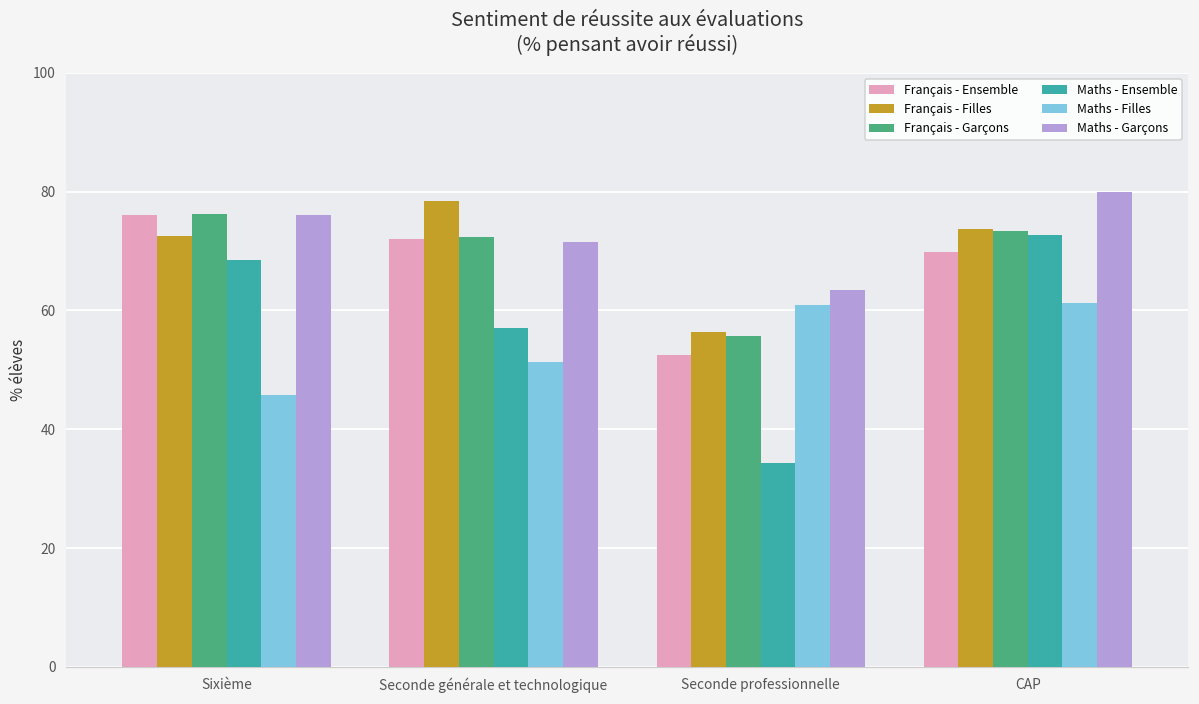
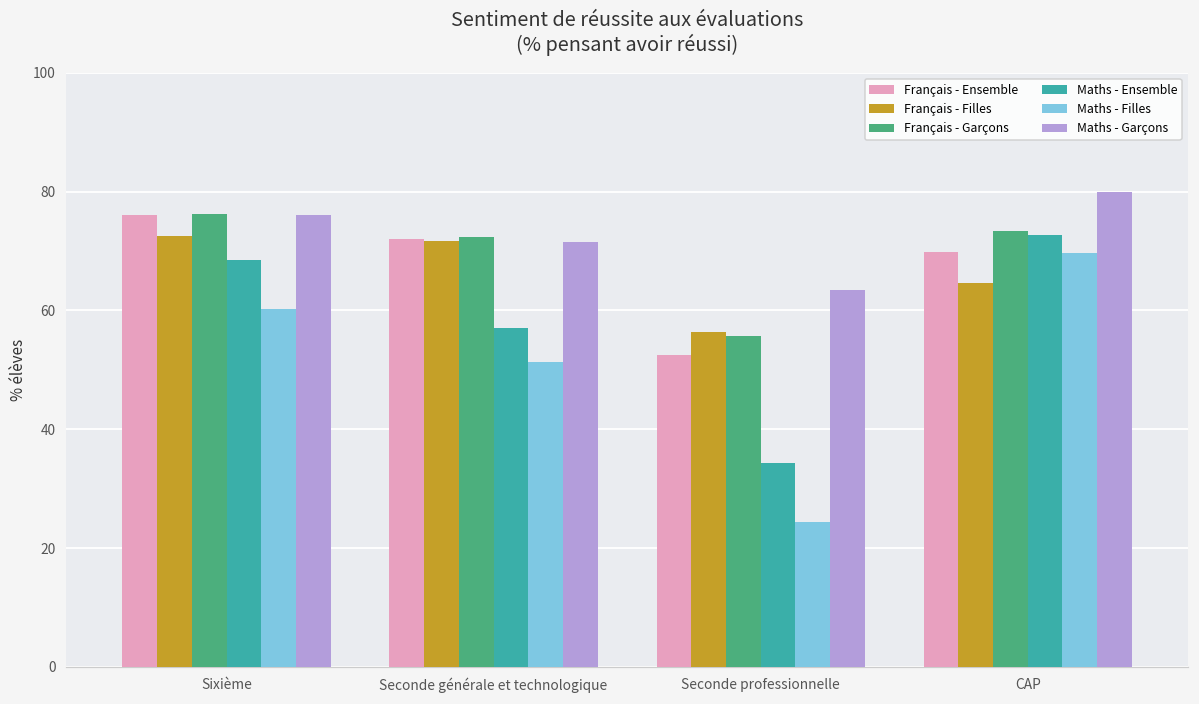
  {
    "Français - Ensemble": {
      "Sixième": 76,
      "Seconde générale et technologique": 72,
      "Seconde professionnelle": 53,
      "CAP": 70
    },
    "Français - Filles": {
      "Sixième": 73,
-     "Seconde générale et technologique": 79,
+     "Seconde générale et technologique": 72,
      "Seconde professionnelle": 56,
-     "CAP": 74
+     "CAP": 65
    },
    "Maths - Filles": {
-     "Sixième": 46,
+     "Sixième": 60,
      "Seconde générale et technologique": 51,
-     "Seconde professionnelle": 61,
-     "CAP": 61
+     "Seconde professionnelle": 24,
+     "CAP": 70
    },
    "Maths - Garçons": {
      "Sixième": 76,
      "Seconde générale et technologique": 72,
      "Seconde professionnelle": 64,
      "CAP": 80
    }
  }
